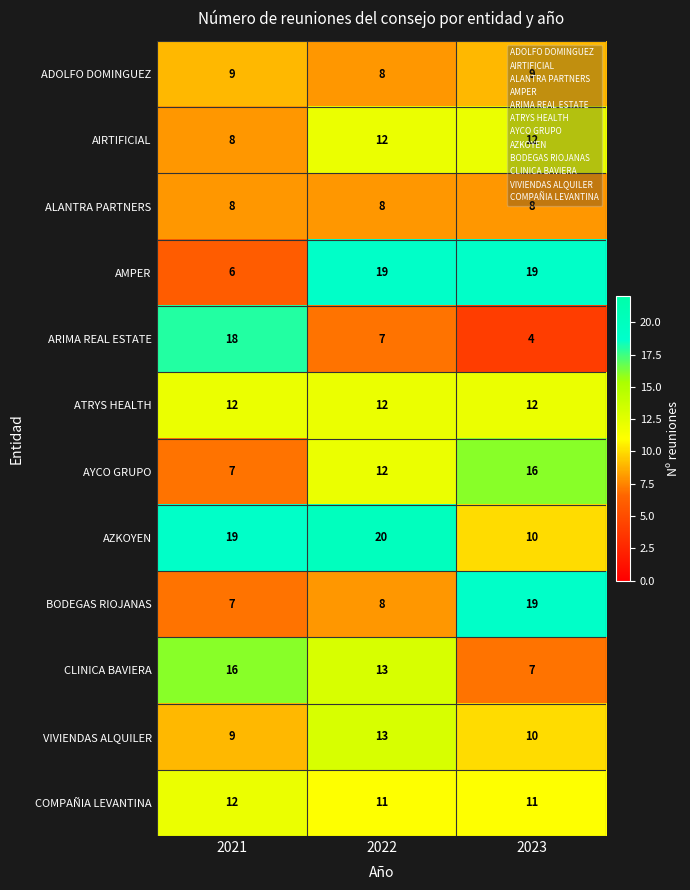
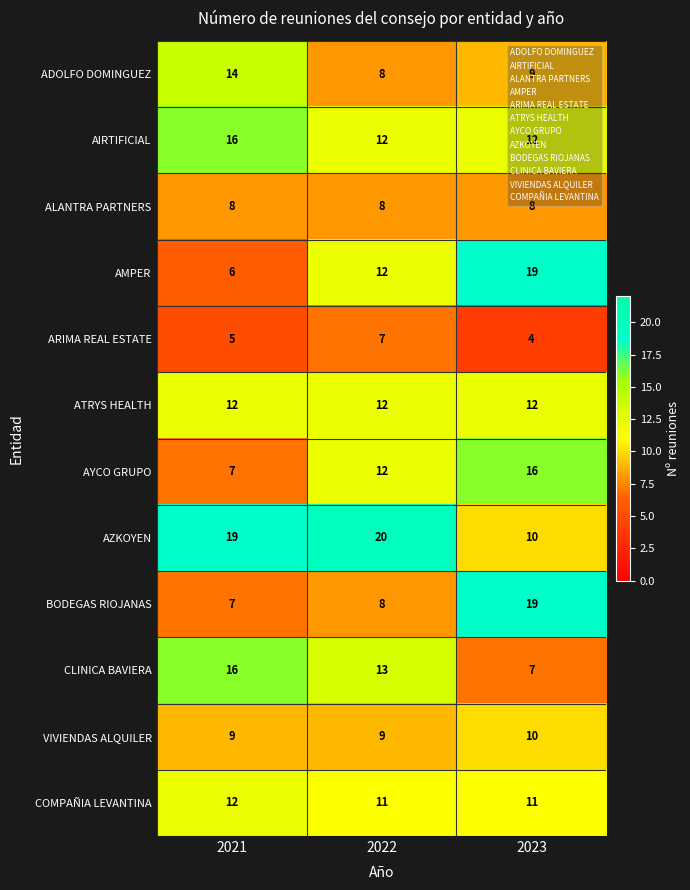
  {
    "ADOLFO DOMINGUEZ": {
-     "2021": 9,
+     "2021": 14,
      "2022": 8
    },
    "AIRTIFICIAL": {
-     "2021": 8,
+     "2021": 16,
      "2022": 12
    },
    "ALANTRA PARTNERS": {
      "2021": 8,
      "2022": 8
    },
    "AMPER": {
      "2021": 6,
-     "2022": 19,
+     "2022": 12,
      "2023": 19
    },
    "ARIMA REAL ESTATE": {
-     "2021": 18,
+     "2021": 5,
      "2022": 7,
      "2023": 4
    },
    "ATRYS HEALTH": {
      "2021": 12,
      "2022": 12,
      "2023": 12
    },
    "AYCO GRUPO": {
      "2021": 7,
      "2022": 12,
      "2023": 16
    },
    "AZKOYEN": {
      "2021": 19,
      "2022": 20,
      "2023": 10
    },
    "BODEGAS RIOJANAS": {
      "2021": 7,
      "2022": 8,
      "2023": 19
    },
    "CLINICA BAVIERA": {
      "2021": 16,
      "2022": 13,
      "2023": 7
    },
    "VIVIENDAS ALQUILER": {
      "2021": 9,
-     "2022": 13,
+     "2022": 9,
      "2023": 10
    },
    "COMPAÑIA LEVANTINA": {
      "2021": 12,
      "2022": 11,
      "2023": 11
    }
  }
